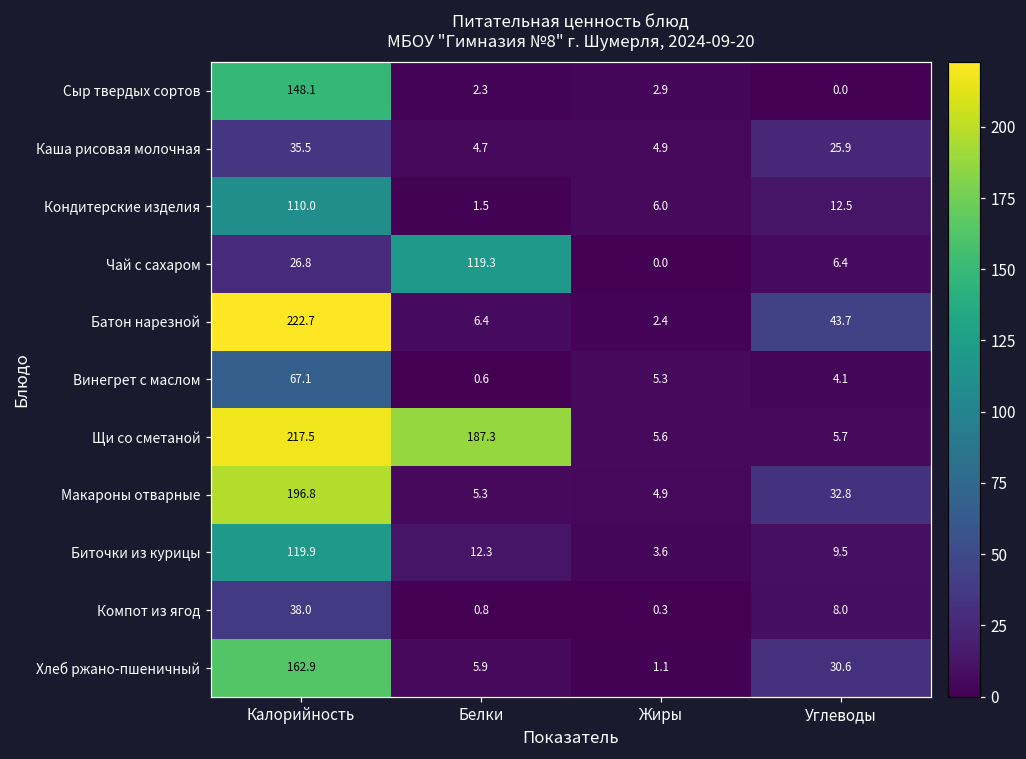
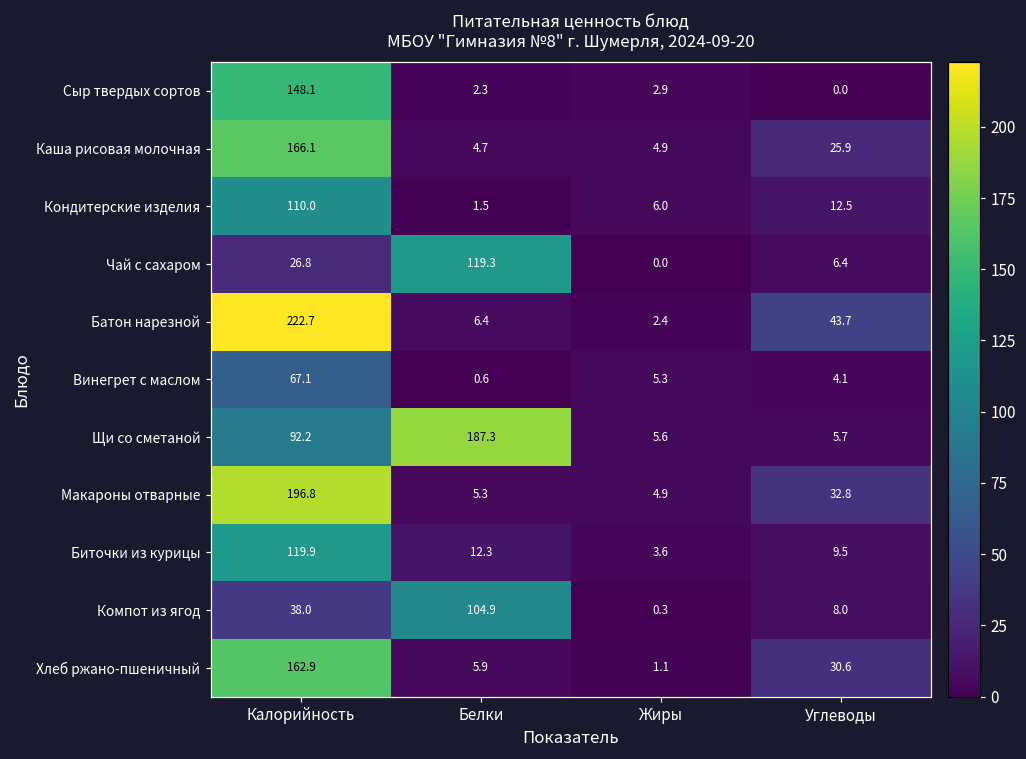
  {
    "Сыр твердых сортов": {
      "Калорийность": 148.1,
      "Белки": 2.3,
      "Жиры": 2.9,
      "Углеводы": 0.0
    },
    "Каша рисовая молочная": {
-     "Калорийность": 35.5,
+     "Калорийность": 166.1,
      "Белки": 4.7,
      "Жиры": 4.9,
      "Углеводы": 25.9
    },
    "Кондитерские изделия": {
      "Калорийность": 110.0,
      "Белки": 1.5,
      "Жиры": 6.0,
      "Углеводы": 12.5
    },
    "Чай с сахаром": {
      "Калорийность": 26.8,
      "Белки": 119.3,
      "Жиры": 0.0,
      "Углеводы": 6.4
    },
    "Батон нарезной": {
      "Калорийность": 222.7,
      "Белки": 6.4,
      "Жиры": 2.4,
      "Углеводы": 43.7
    },
    "Винегрет с маслом": {
      "Калорийность": 67.1,
      "Белки": 0.6,
      "Жиры": 5.3,
      "Углеводы": 4.1
    },
    "Щи со сметаной": {
-     "Калорийность": 217.5,
+     "Калорийность": 92.2,
      "Белки": 187.3,
      "Жиры": 5.6,
      "Углеводы": 5.7
    },
    "Макароны отварные": {
      "Калорийность": 196.8,
      "Белки": 5.3,
      "Жиры": 4.9,
      "Углеводы": 32.8
    },
    "Биточки из курицы": {
      "Калорийность": 119.9,
      "Белки": 12.3,
      "Жиры": 3.6,
      "Углеводы": 9.5
    },
    "Компот из ягод": {
      "Калорийность": 38.0,
-     "Белки": 0.8,
+     "Белки": 104.9,
      "Жиры": 0.3,
      "Углеводы": 8.0
    },
    "Хлеб ржано-пшеничный": {
      "Калорийность": 162.9,
      "Белки": 5.9,
      "Жиры": 1.1,
      "Углеводы": 30.6
    }
  }
